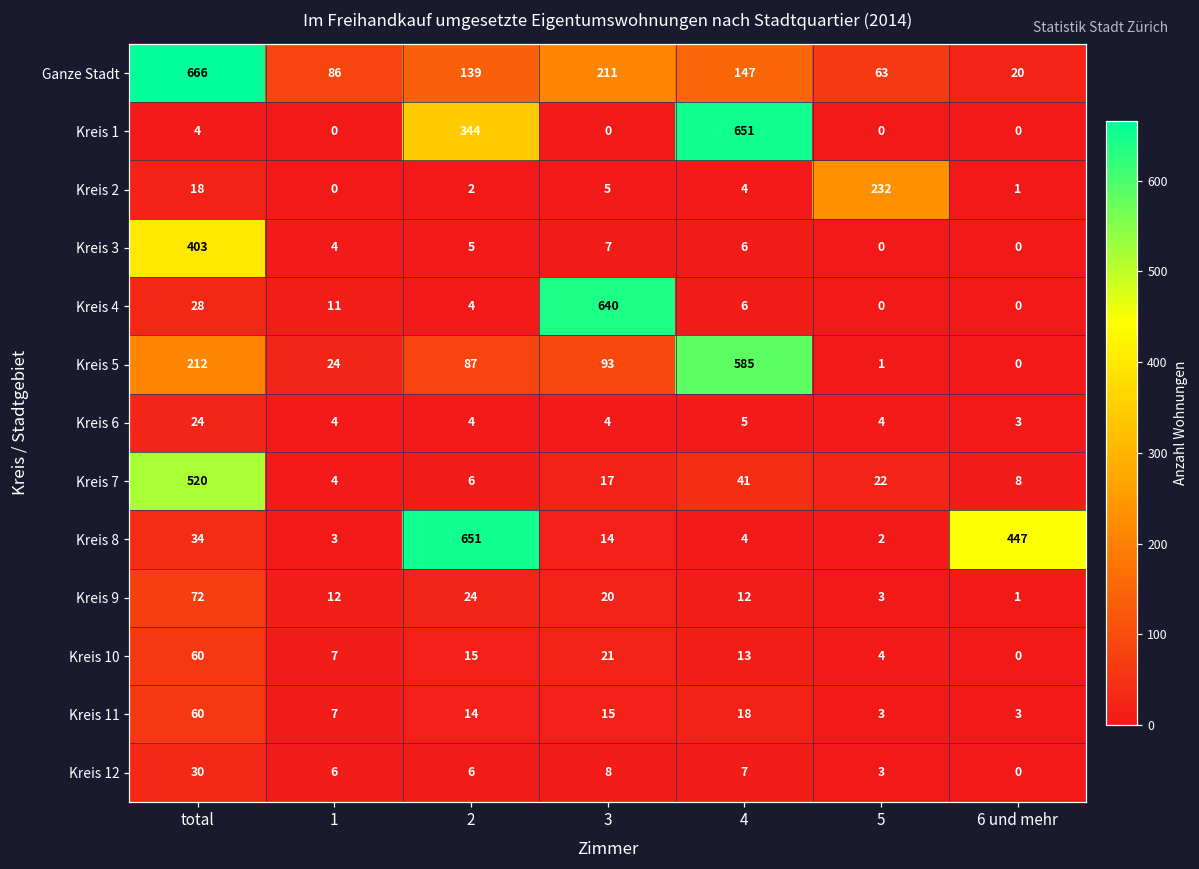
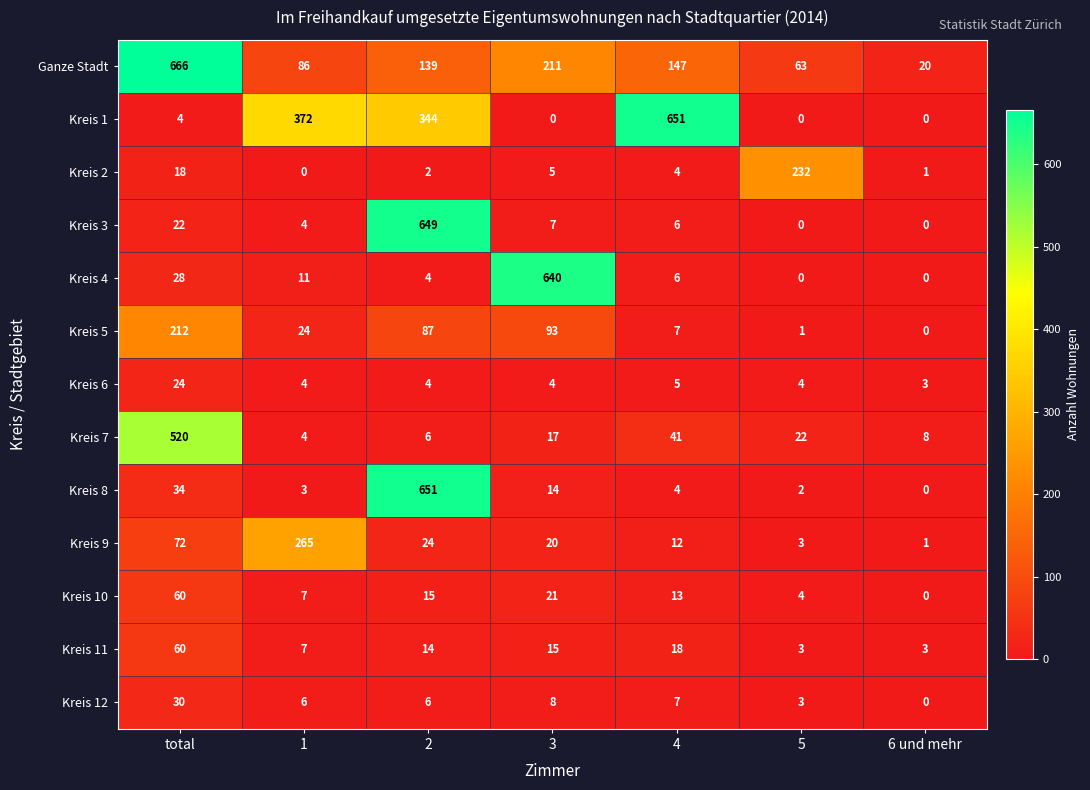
  {
    "Ganze Stadt": {
      "total": 666,
      "1": 86,
      "2": 139,
      "3": 211,
      "4": 147,
      "5": 63,
      "6 und mehr": 20
    },
    "Kreis 1": {
      "total": 4,
-     "1": 0,
+     "1": 372,
      "2": 344,
      "3": 0,
      "4": 651,
      "5": 0,
      "6 und mehr": 0
    },
    "Kreis 2": {
      "total": 18,
      "1": 0,
      "2": 2,
      "3": 5,
      "4": 4,
      "5": 232,
      "6 und mehr": 1
    },
    "Kreis 3": {
-     "total": 403,
+     "total": 22,
      "1": 4,
-     "2": 5,
+     "2": 649,
      "3": 7,
      "4": 6,
      "5": 0,
      "6 und mehr": 0
    },
    "Kreis 4": {
      "total": 28,
      "1": 11,
      "2": 4,
      "3": 640,
      "4": 6,
      "5": 0,
      "6 und mehr": 0
    },
    "Kreis 5": {
      "total": 212,
      "1": 24,
      "2": 87,
      "3": 93,
-     "4": 585,
+     "4": 7,
      "5": 1,
      "6 und mehr": 0
    },
    "Kreis 6": {
      "total": 24,
      "1": 4,
      "2": 4,
      "3": 4,
      "4": 5,
      "5": 4,
      "6 und mehr": 3
    },
    "Kreis 7": {
      "total": 520,
      "1": 4,
      "2": 6,
      "3": 17,
      "4": 41,
      "5": 22,
      "6 und mehr": 8
    },
    "Kreis 8": {
      "total": 34,
      "1": 3,
      "2": 651,
      "3": 14,
      "4": 4,
      "5": 2,
-     "6 und mehr": 447
+     "6 und mehr": 0
    },
    "Kreis 9": {
      "total": 72,
-     "1": 12,
+     "1": 265,
      "2": 24,
      "3": 20,
      "4": 12,
      "5": 3,
      "6 und mehr": 1
    },
    "Kreis 10": {
      "total": 60,
      "1": 7,
      "2": 15,
      "3": 21,
      "4": 13,
      "5": 4,
      "6 und mehr": 0
    },
    "Kreis 11": {
      "total": 60,
      "1": 7,
      "2": 14,
      "3": 15,
      "4": 18,
      "5": 3,
      "6 und mehr": 3
    },
    "Kreis 12": {
      "total": 30,
      "1": 6,
      "2": 6,
      "3": 8,
      "4": 7,
      "5": 3,
      "6 und mehr": 0
    }
  }
